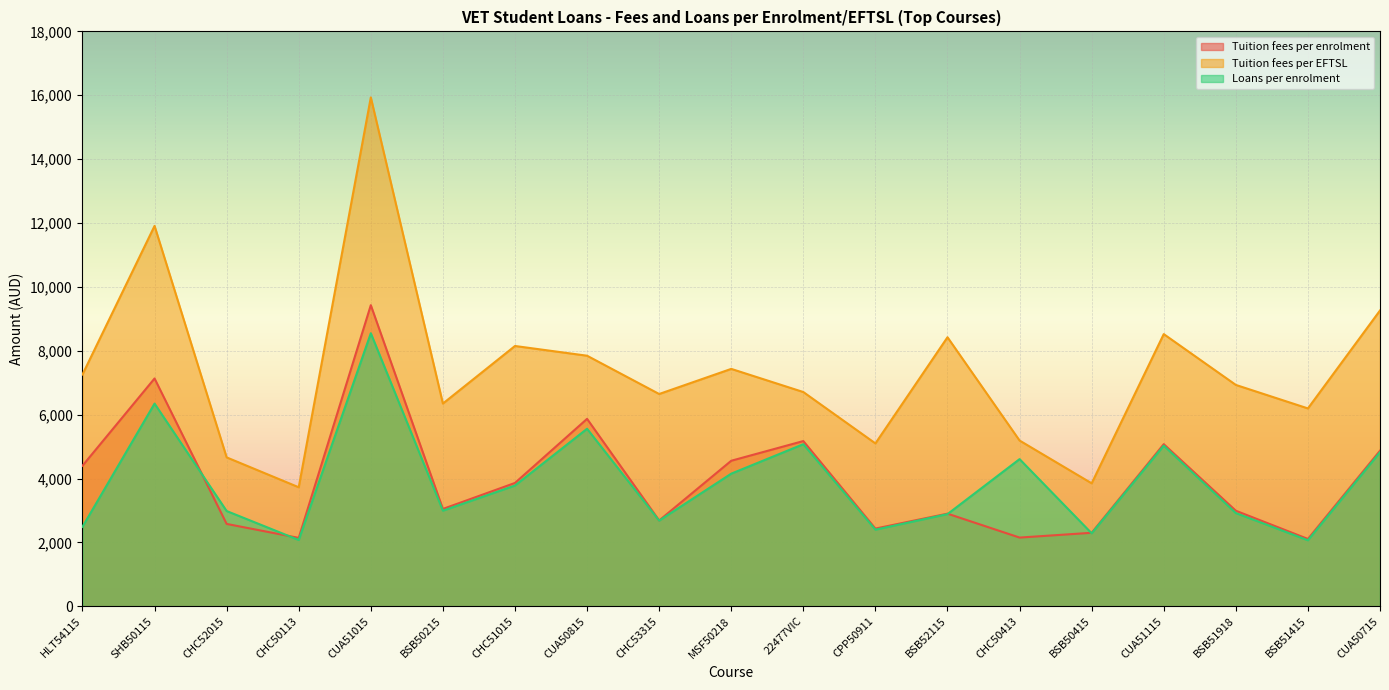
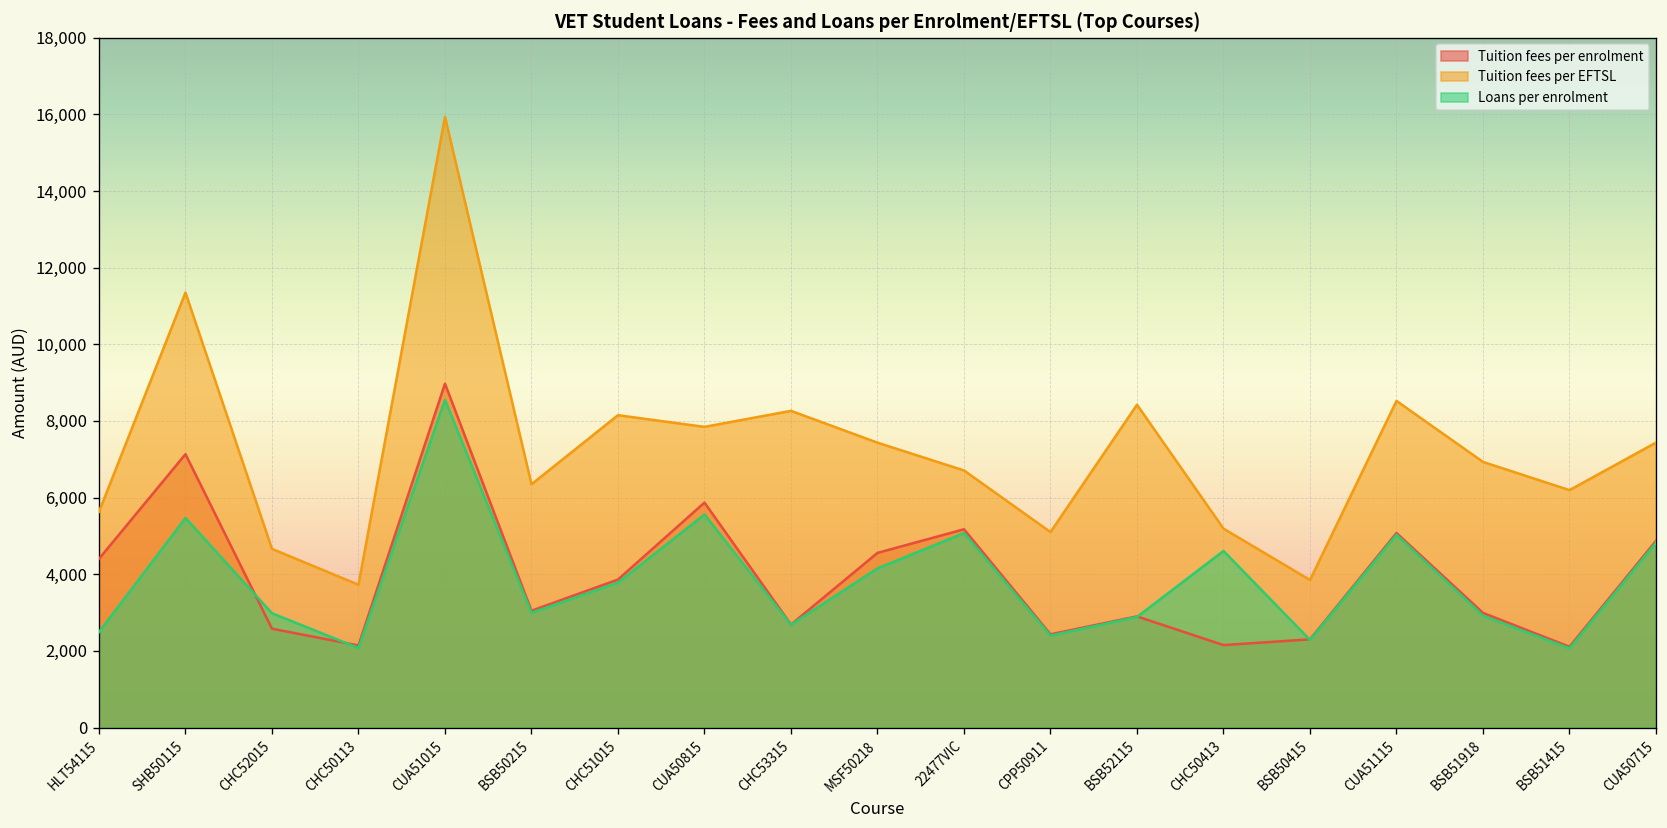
  {
    "Tuition fees per enrolment": {
      "HLT54115": "4,400",
      "SHB50115": "7,100",
      "CHC52015": "2,600",
-     "CUA51015": "9,400",
+     "CUA51015": "9,000",
      "CHC51015": "3,900",
      "CUA50815": "5,900",
      "MSF50218": "4,600",
      "22477VIC": "5,200",
      "CHC50413": "2,200"
    },
    "Tuition fees per EFTSL": {
-     "HLT54115": "7,300",
-     "SHB50115": "11,900",
+     "HLT54115": "5,600",
+     "SHB50115": "11,300",
      "CHC52015": "4,700",
      "CHC50113": "3,700",
      "CUA51015": "15,900",
      "BSB50215": "6,300",
      "CHC51015": "8,100",
      "CUA50815": "7,800",
-     "CHC53315": "6,600",
+     "CHC53315": "8,300",
      "MSF50218": "7,400",
      "22477VIC": "6,700",
      "CPP50911": "5,100",
      "BSB52115": "8,400",
      "CHC50413": "5,200",
      "BSB50415": "3,800",
      "CUA51115": "8,500",
      "BSB51918": "6,900",
      "BSB51415": "6,200",
-     "CUA50715": "9,300"
+     "CUA50715": "7,400"
    },
    "Loans per enrolment": {
      "HLT54115": "2,500",
-     "SHB50115": "6,300",
+     "SHB50115": "5,500",
      "CHC52015": "3,000",
      "CUA51015": "8,500",
      "CHC51015": "3,800",
      "CUA50815": "5,600",
      "MSF50218": "4,200",
      "22477VIC": "5,100",
      "CHC50413": "4,600"
    }
  }
